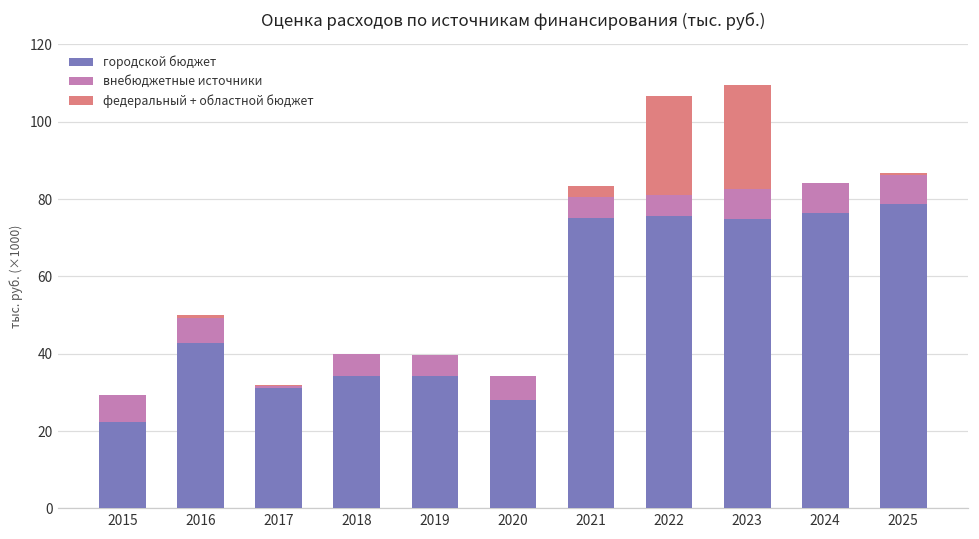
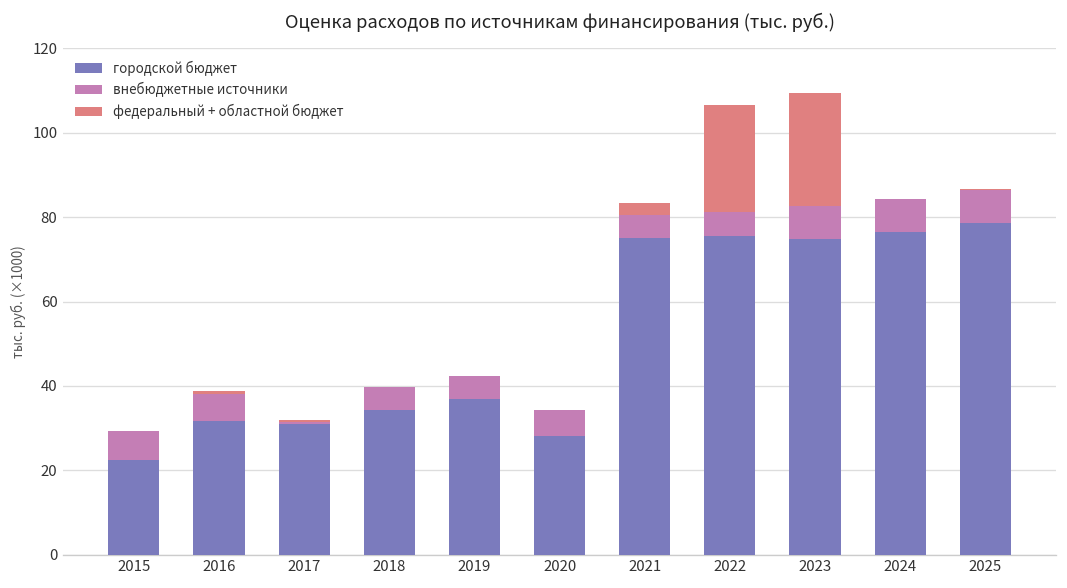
  {
    "городской бюджет": {
      "2015": 22,
-     "2016": 43,
+     "2016": 32,
      "2017": 31,
      "2018": 34,
-     "2019": 34,
+     "2019": 37,
      "2020": 28,
      "2021": 75,
      "2022": 76,
      "2023": 75,
      "2024": 76,
      "2025": 79
    }
  }
